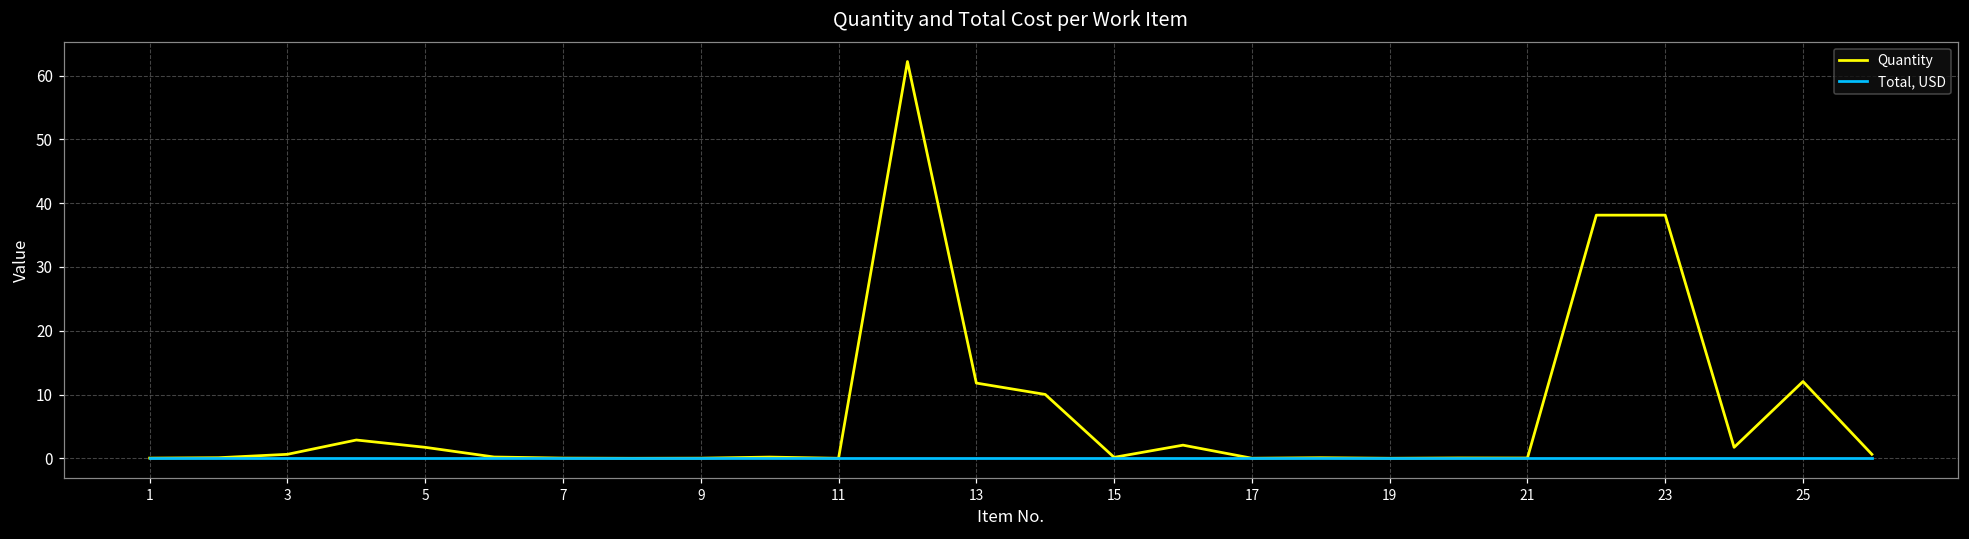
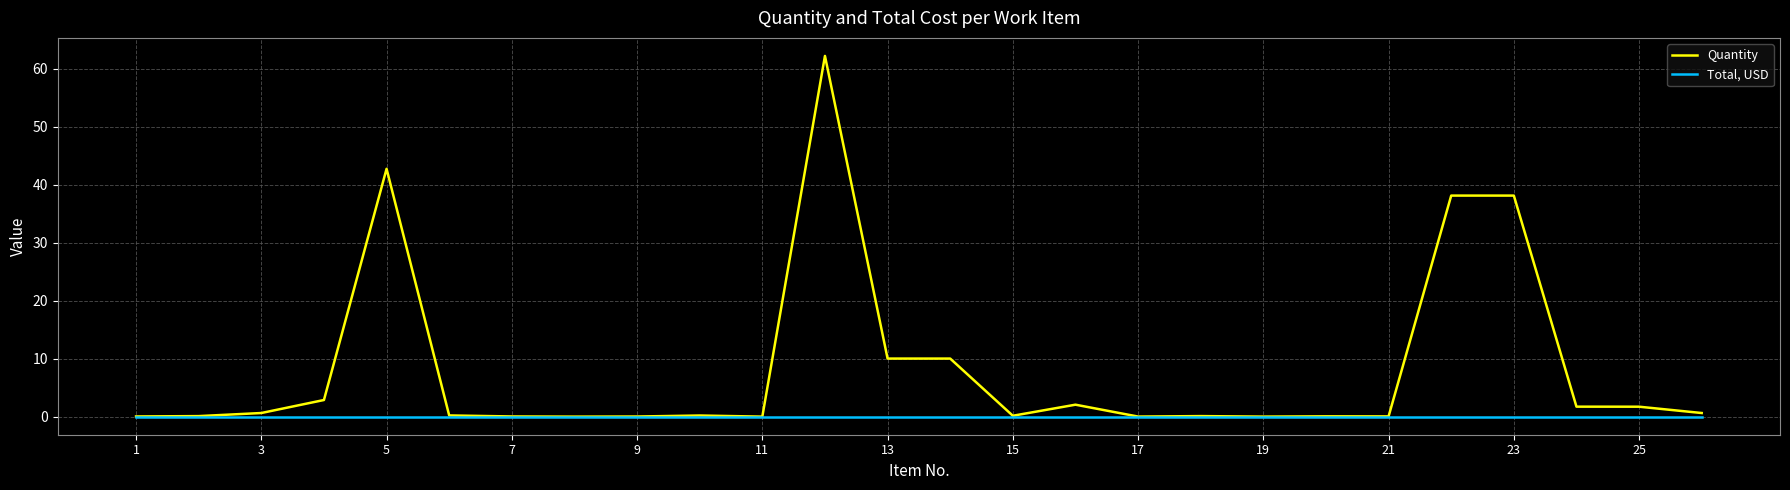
  {
    "Quantity": {
      "3": 1,
-     "5": 2,
-     "13": 12,
+     "5": 43,
+     "13": 10,
      "23": 38,
-     "25": 12
+     "25": 2
    },
    "Total, USD": {
      "3": 0,
      "5": 0,
      "13": 0,
      "23": 0,
      "25": 0
    }
  }
